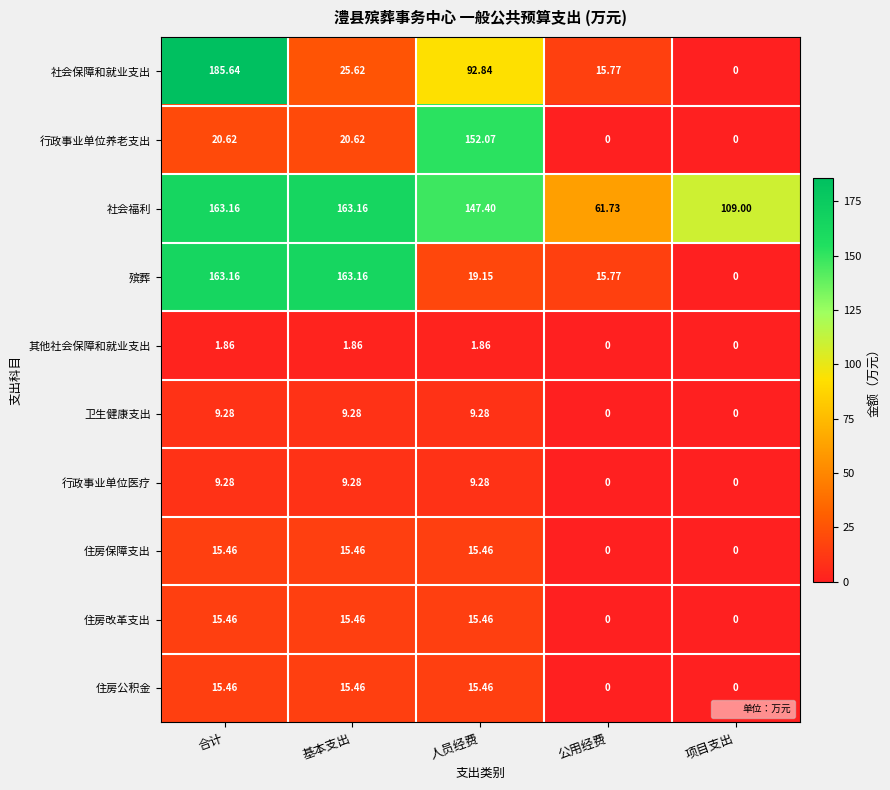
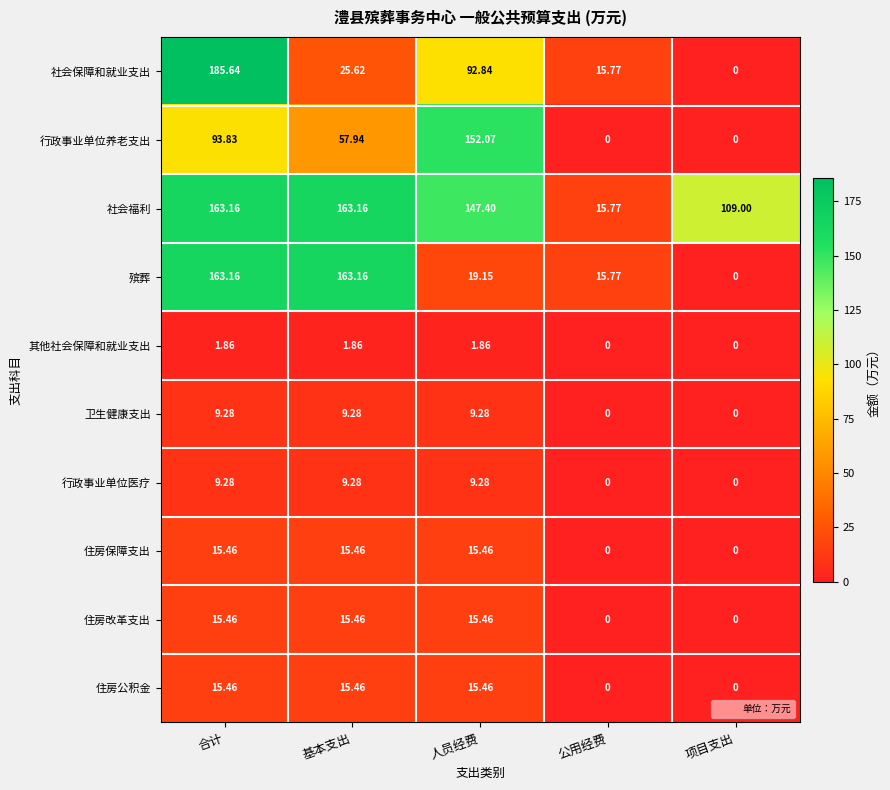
  {
    "社会保障和就业支出": {
      "合计": 185.64,
      "基本支出": 25.62,
      "人员经费": 92.84,
      "公用经费": 15.77,
      "项目支出": 0
    },
    "行政事业单位养老支出": {
-     "合计": 20.62,
-     "基本支出": 20.62,
+     "合计": 93.83,
+     "基本支出": 57.94,
      "人员经费": 152.07,
      "公用经费": 0,
      "项目支出": 0
    },
    "社会福利": {
      "合计": 163.16,
      "基本支出": 163.16,
      "人员经费": 147.40,
-     "公用经费": 61.73,
+     "公用经费": 15.77,
      "项目支出": 109.00
    },
    "殡葬": {
      "合计": 163.16,
      "基本支出": 163.16,
      "人员经费": 19.15,
      "公用经费": 15.77,
      "项目支出": 0
    },
    "其他社会保障和就业支出": {
      "合计": 1.86,
      "基本支出": 1.86,
      "人员经费": 1.86,
      "公用经费": 0,
      "项目支出": 0
    },
    "卫生健康支出": {
      "合计": 9.28,
      "基本支出": 9.28,
      "人员经费": 9.28,
      "公用经费": 0,
      "项目支出": 0
    },
    "行政事业单位医疗": {
      "合计": 9.28,
      "基本支出": 9.28,
      "人员经费": 9.28,
      "公用经费": 0,
      "项目支出": 0
    },
    "住房保障支出": {
      "合计": 15.46,
      "基本支出": 15.46,
      "人员经费": 15.46,
      "公用经费": 0,
      "项目支出": 0
    },
    "住房改革支出": {
      "合计": 15.46,
      "基本支出": 15.46,
      "人员经费": 15.46,
      "公用经费": 0,
      "项目支出": 0
    },
    "住房公积金": {
      "合计": 15.46,
      "基本支出": 15.46,
      "人员经费": 15.46,
      "公用经费": 0,
      "项目支出": 0
    }
  }
